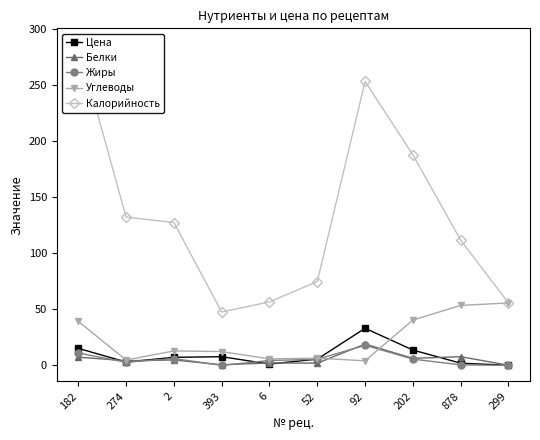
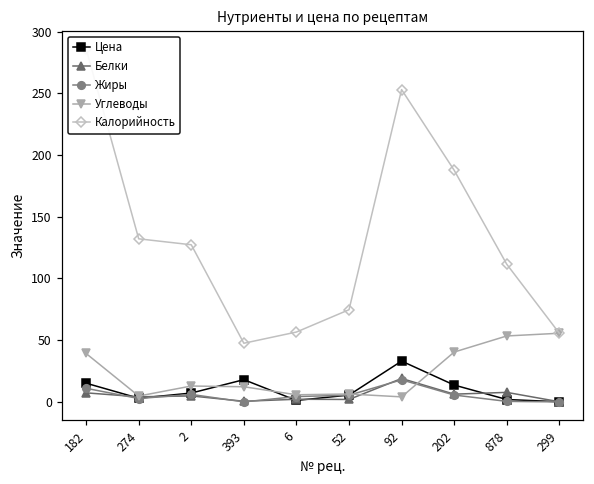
  {
    "Цена": {
      "182": 15,
-     "393": 8,
+     "393": 18,
      "92": 33,
      "202": 14
    }
  }
